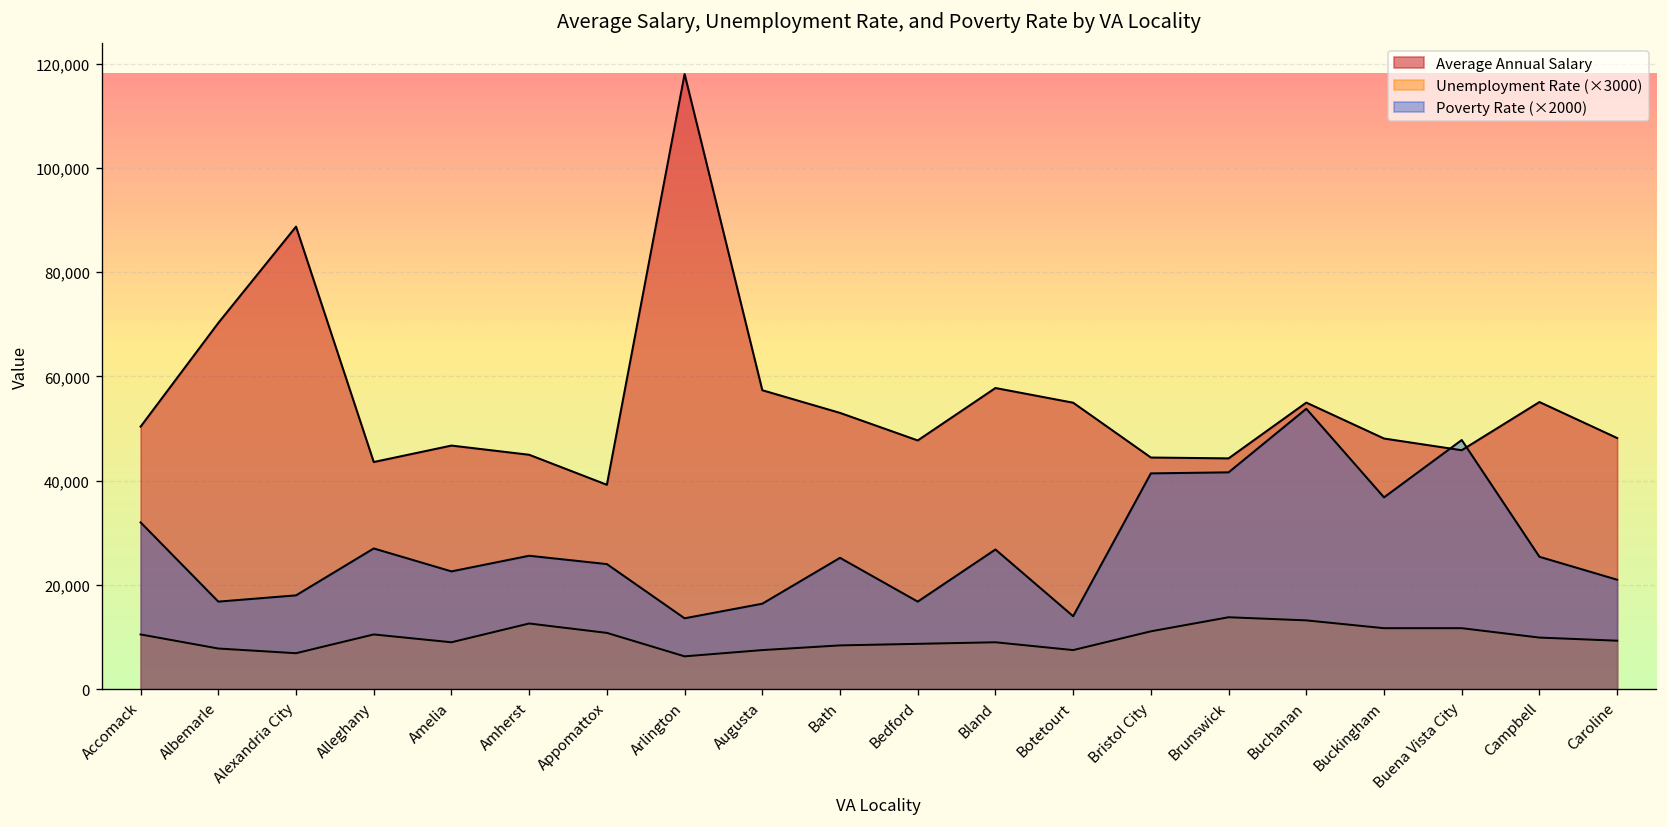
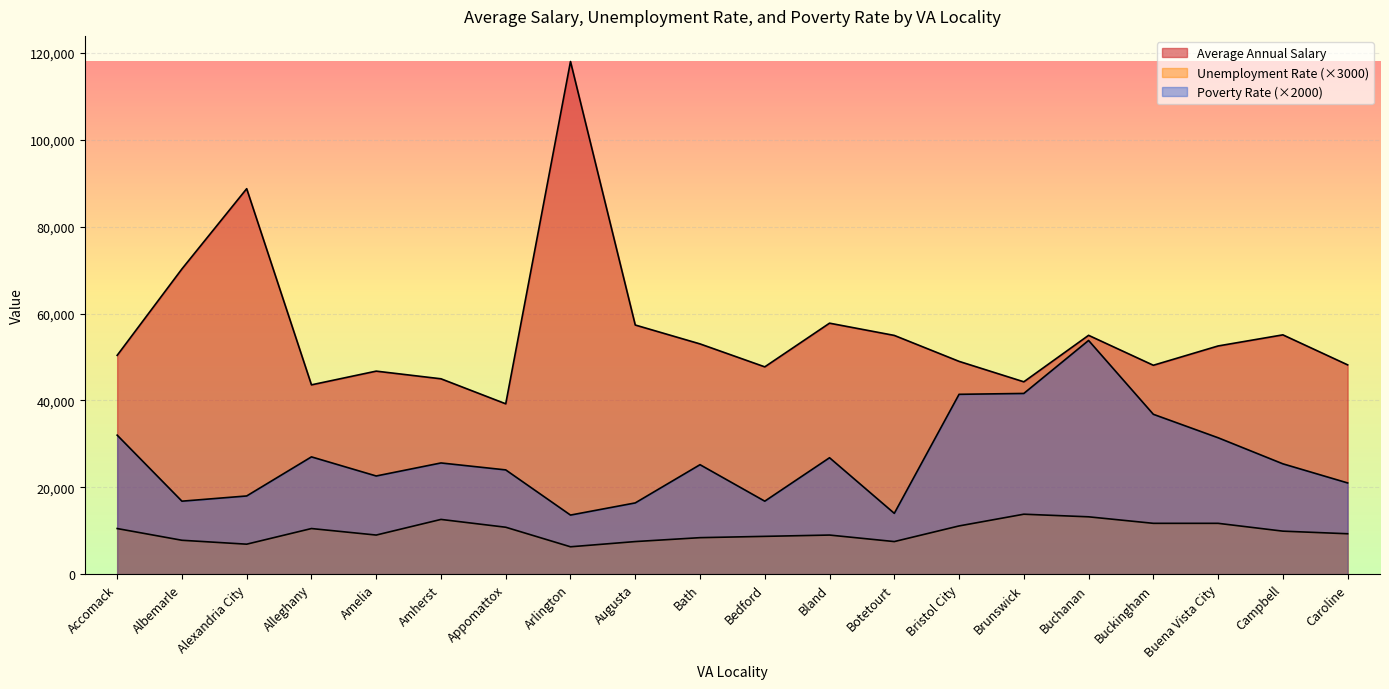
  {
    "Average Annual Salary": {
      "Accomack": "50,000",
      "Albemarle": "70,000",
      "Alexandria City": "89,000",
      "Alleghany": "44,000",
      "Amelia": "47,000",
      "Amherst": "45,000",
      "Appomattox": "39,000",
      "Arlington": "118,000",
      "Augusta": "57,000",
      "Bath": "53,000",
      "Bedford": "48,000",
      "Bland": "58,000",
      "Botetourt": "55,000",
-     "Bristol City": "44,000",
+     "Bristol City": "49,000",
      "Brunswick": "44,000",
      "Buchanan": "55,000",
      "Buckingham": "48,000",
-     "Buena Vista City": "46,000",
+     "Buena Vista City": "53,000",
      "Campbell": "55,000",
      "Caroline": "48,000"
    },
    "Unemployment Rate (×3000)": {
      "Accomack": "11,000",
      "Albemarle": "8,000",
      "Alexandria City": "7,000",
      "Alleghany": "11,000",
      "Amelia": "9,000",
      "Amherst": "13,000",
      "Appomattox": "11,000",
      "Arlington": "6,000",
      "Augusta": "8,000",
      "Bath": "8,000",
      "Bedford": "9,000",
      "Bland": "9,000",
      "Botetourt": "8,000",
      "Bristol City": "11,000",
      "Brunswick": "14,000",
      "Buchanan": "13,000",
      "Buckingham": "12,000",
      "Buena Vista City": "12,000",
      "Campbell": "10,000",
      "Caroline": "9,000"
    },
    "Poverty Rate (×2000)": {
      "Accomack": "32,000",
      "Albemarle": "17,000",
      "Alexandria City": "18,000",
      "Alleghany": "27,000",
      "Amelia": "23,000",
      "Amherst": "26,000",
      "Appomattox": "24,000",
      "Arlington": "14,000",
      "Augusta": "16,000",
      "Bath": "25,000",
      "Bedford": "17,000",
      "Bland": "27,000",
      "Botetourt": "14,000",
      "Bristol City": "41,000",
      "Brunswick": "42,000",
      "Buchanan": "54,000",
      "Buckingham": "37,000",
-     "Buena Vista City": "48,000",
+     "Buena Vista City": "31,000",
      "Campbell": "25,000",
      "Caroline": "21,000"
    }
  }
